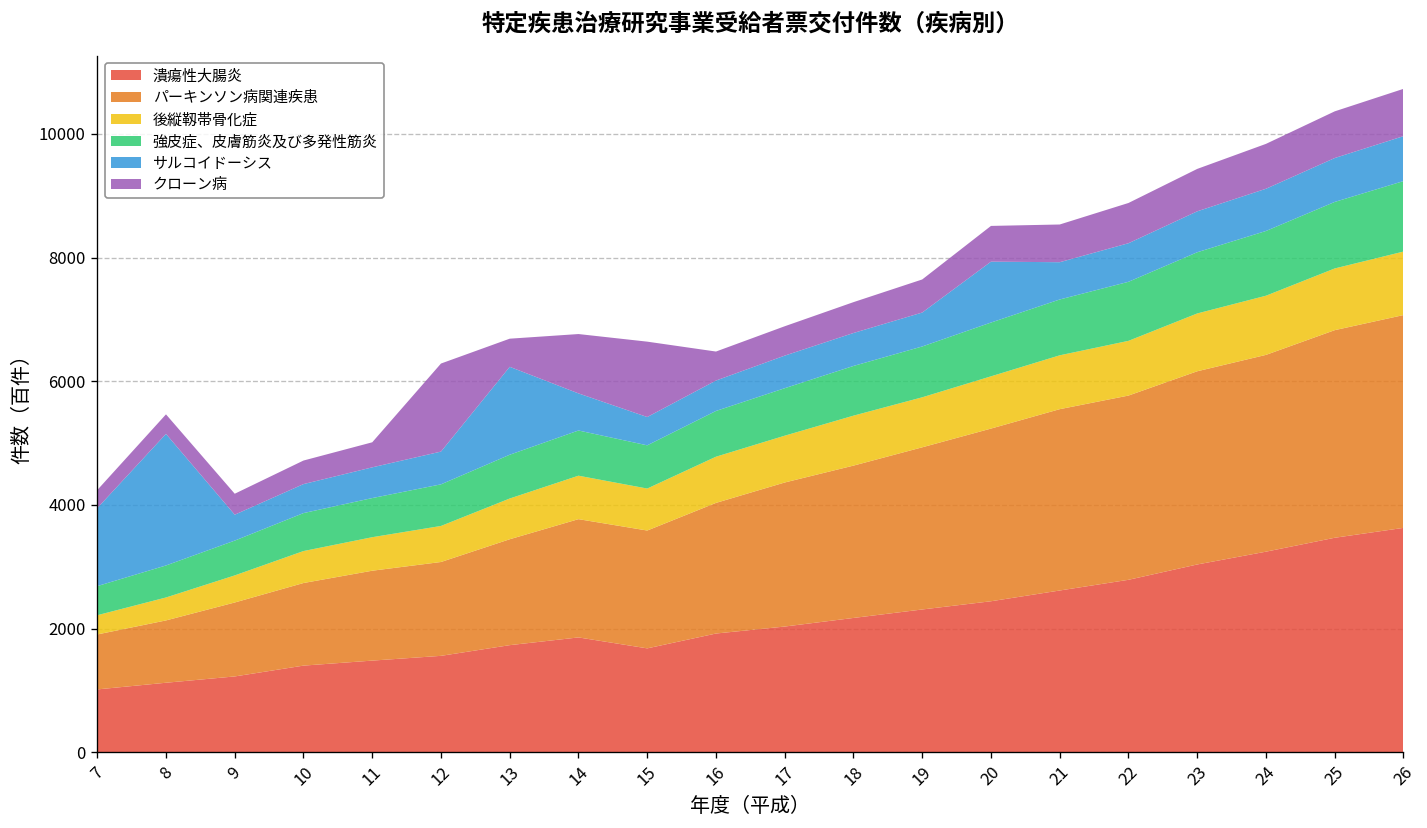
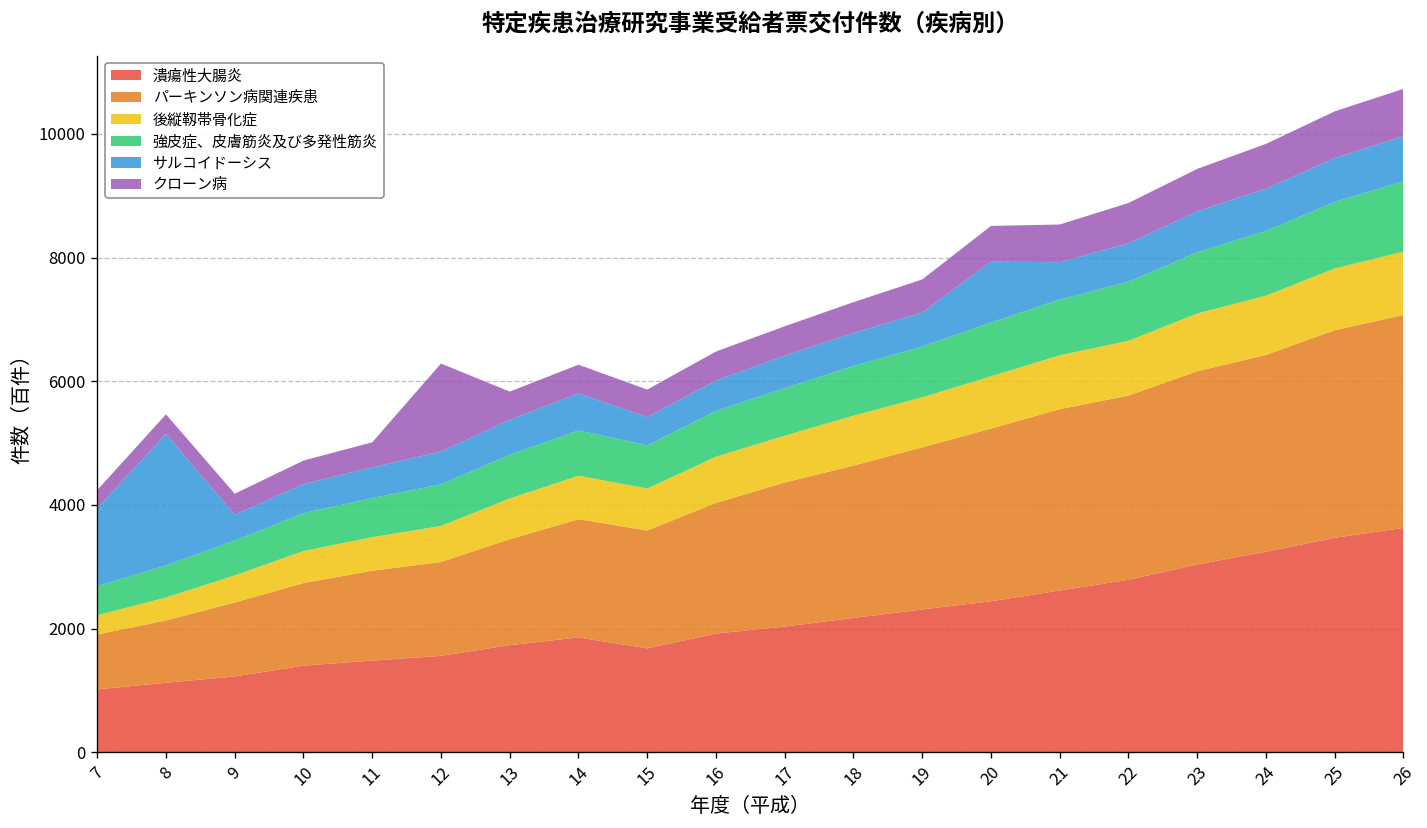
  {
    "後縦靱帯骨化症": {
      "7": 300,
      "8": 400,
      "9": 400,
      "10": 500,
      "11": 500,
      "12": 600,
      "13": 700,
      "14": 700,
      "15": 700,
      "16": 700,
      "17": 800,
      "18": 800,
      "19": 800,
      "20": 800,
      "21": 900,
      "22": 900,
      "23": 900,
      "24": 1000,
      "25": 1000,
      "26": 1000
    },
    "強皮症、皮膚筋炎及び多発性筋炎": {
      "7": 500,
      "8": 500,
      "9": 600,
      "10": 600,
      "11": 600,
      "12": 700,
      "13": 700,
      "14": 700,
      "15": 700,
      "16": 700,
      "17": 800,
      "18": 800,
      "19": 800,
      "20": 900,
      "21": 900,
      "22": 1000,
      "23": 1000,
      "24": 1000,
      "25": 1100,
      "26": 1100
    },
    "サルコイドーシス": {
      "7": 1300,
      "8": 2100,
      "9": 400,
      "10": 500,
      "11": 500,
      "12": 500,
-     "13": 1400,
+     "13": 600,
      "14": 600,
      "15": 500,
      "16": 500,
      "17": 500,
      "18": 500,
      "19": 500,
      "20": 1000,
      "21": 600,
      "22": 600,
      "23": 700,
      "24": 700,
      "25": 700,
      "26": 700
    },
    "クローン病": {
      "7": 300,
      "8": 300,
      "9": 300,
      "10": 400,
      "11": 400,
      "12": 1400,
      "13": 500,
-     "14": 1000,
-     "15": 1200,
+     "14": 500,
+     "15": 400,
      "16": 500,
      "17": 500,
      "18": 500,
      "19": 500,
      "20": 600,
      "21": 600,
      "22": 700,
      "23": 700,
      "24": 700,
      "25": 800,
      "26": 800
    }
  }
